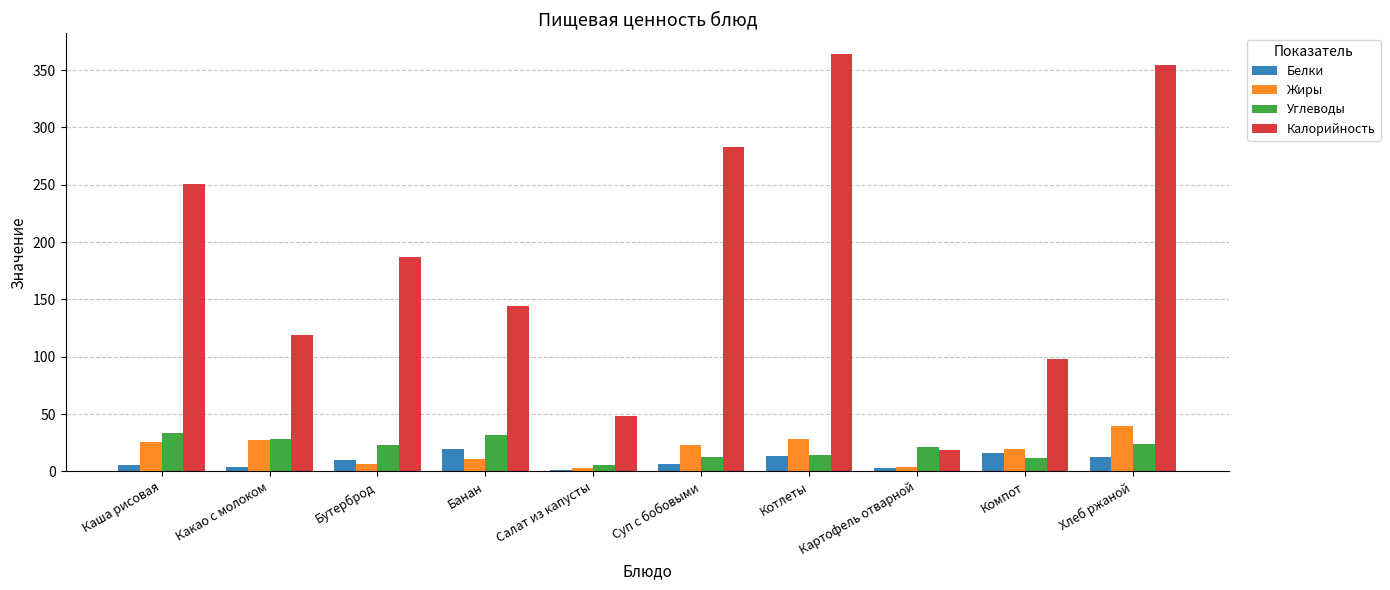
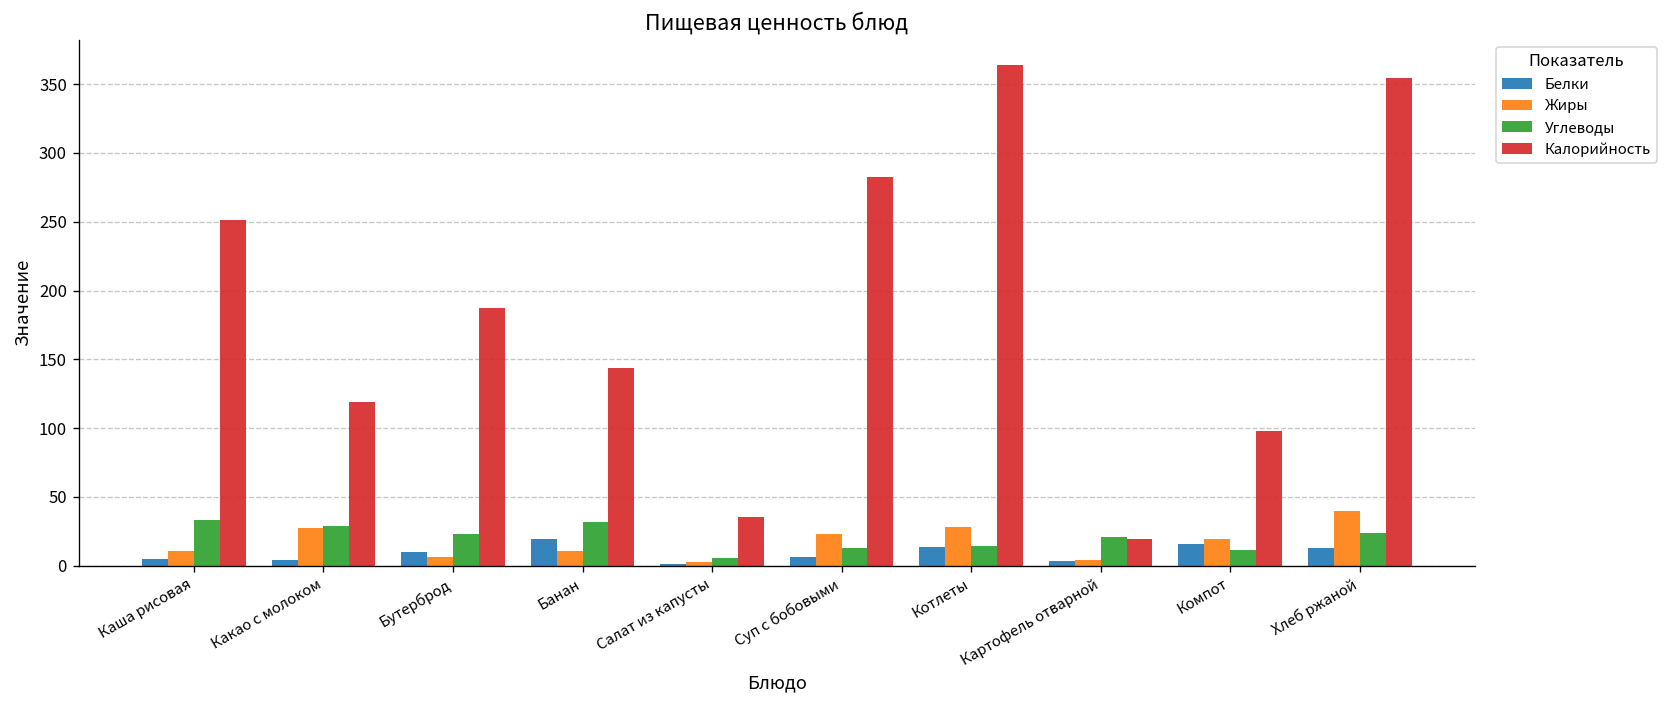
  {
    "Белки": {
      "Каша рисовая": 5,
      "Какао с молоком": 4,
      "Бутерброд": 10,
      "Банан": 19,
      "Суп с бобовыми": 6,
      "Котлеты": 13,
      "Картофель отварной": 3,
      "Компот": 16,
      "Хлеб ржаной": 13
    },
    "Жиры": {
-     "Каша рисовая": 26,
+     "Каша рисовая": 11,
      "Какао с молоком": 27,
      "Бутерброд": 6,
      "Банан": 11,
      "Салат из капусты": 3,
      "Суп с бобовыми": 23,
      "Котлеты": 28,
      "Картофель отварной": 4,
      "Компот": 20,
      "Хлеб ржаной": 39
    },
    "Углеводы": {
      "Каша рисовая": 33,
      "Какао с молоком": 29,
      "Бутерброд": 23,
      "Банан": 32,
      "Салат из капусты": 5,
      "Суп с бобовыми": 13,
      "Котлеты": 14,
      "Картофель отварной": 21,
      "Компот": 11,
      "Хлеб ржаной": 24
    },
    "Калорийность": {
      "Каша рисовая": 251,
      "Какао с молоком": 119,
      "Бутерброд": 187,
      "Банан": 144,
-     "Салат из капусты": 48,
+     "Салат из капусты": 35,
      "Суп с бобовыми": 283,
      "Котлеты": 364,
      "Картофель отварной": 19,
      "Компот": 98,
      "Хлеб ржаной": 355
    }
  }
